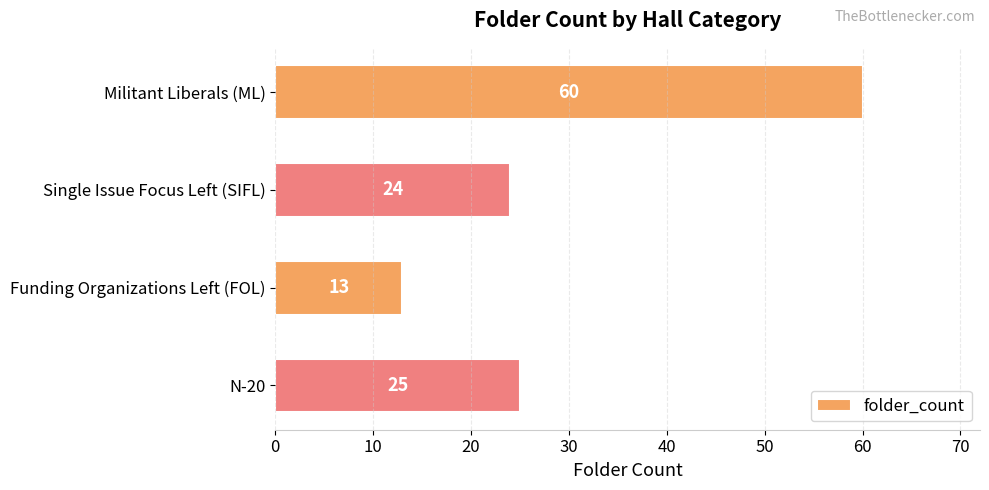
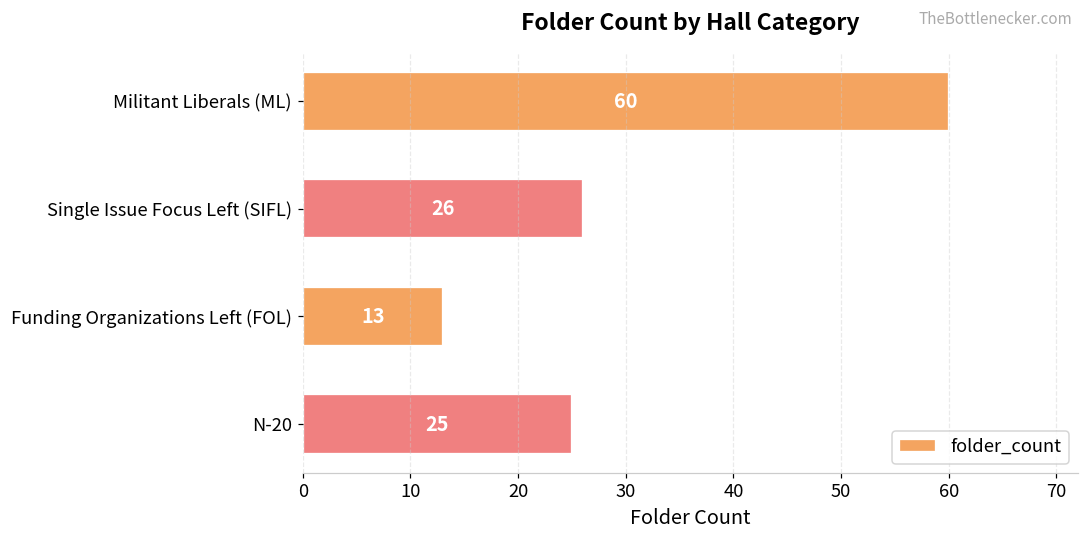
  {
    "Militant Liberals (ML)": 60,
-   "Single Issue Focus Left (SIFL)": 24,
+   "Single Issue Focus Left (SIFL)": 26,
    "Funding Organizations Left (FOL)": 13,
    "N-20": 25
  }
